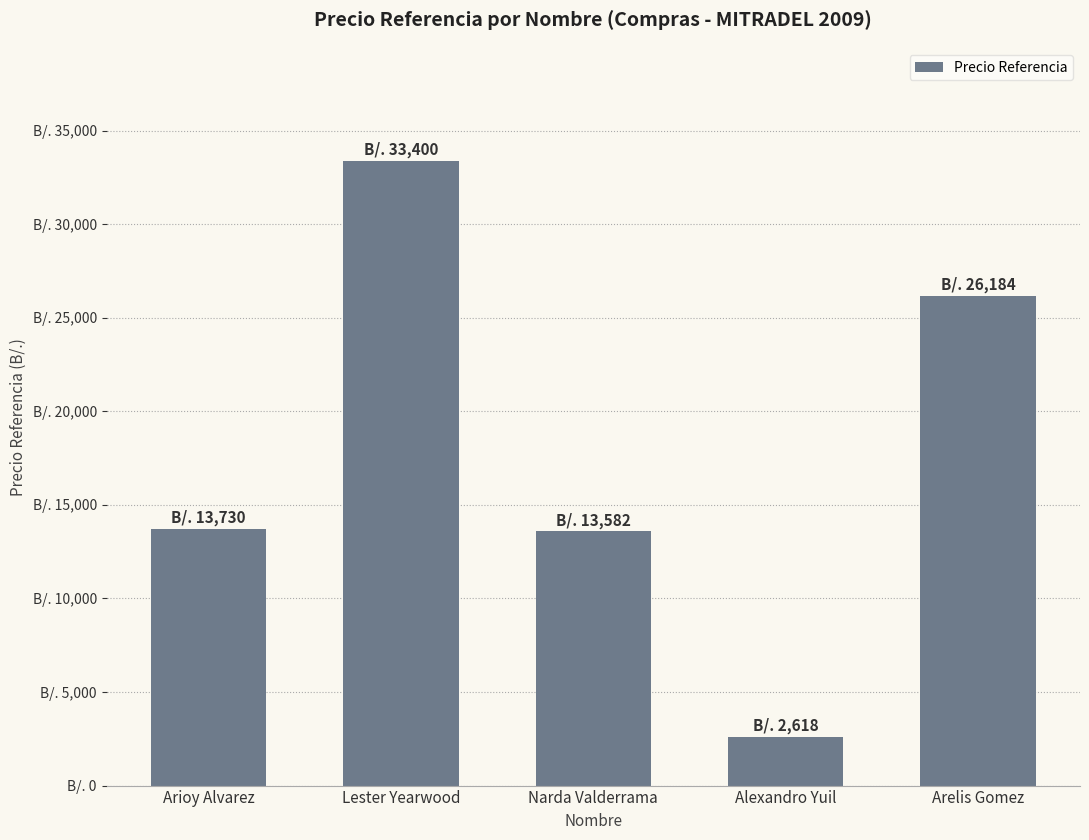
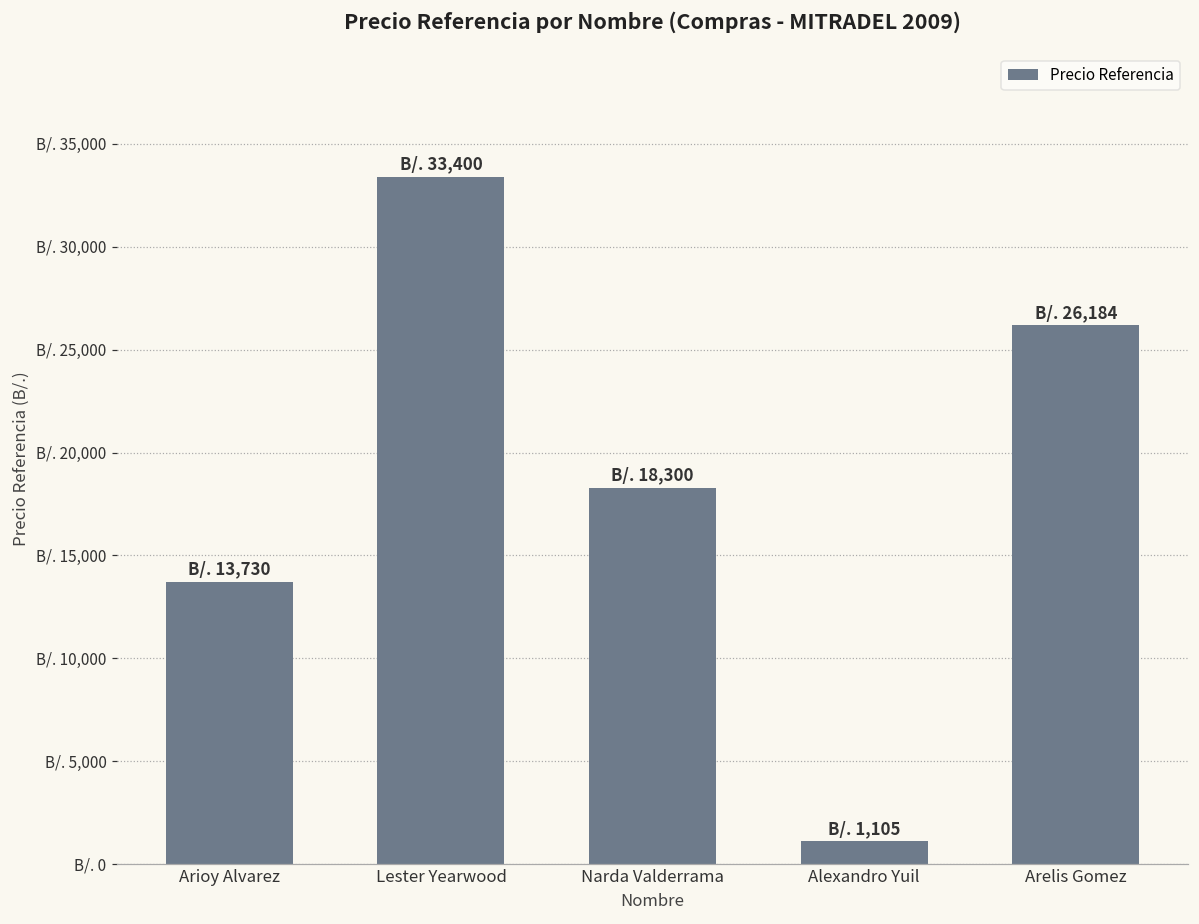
  {
    "Arioy Alvarez": "13,730",
    "Lester Yearwood": "33,400",
-   "Narda Valderrama": "13,582",
-   "Alexandro Yuil": "2,618",
+   "Narda Valderrama": "18,300",
+   "Alexandro Yuil": "1,105",
    "Arelis Gomez": "26,184"
  }
